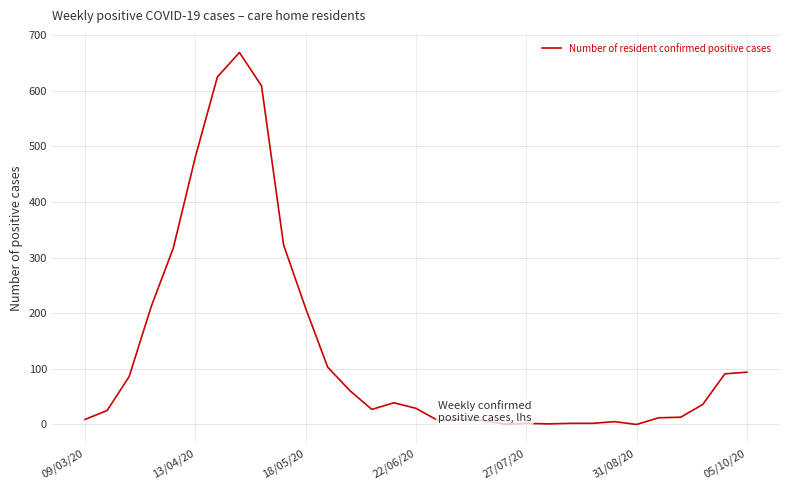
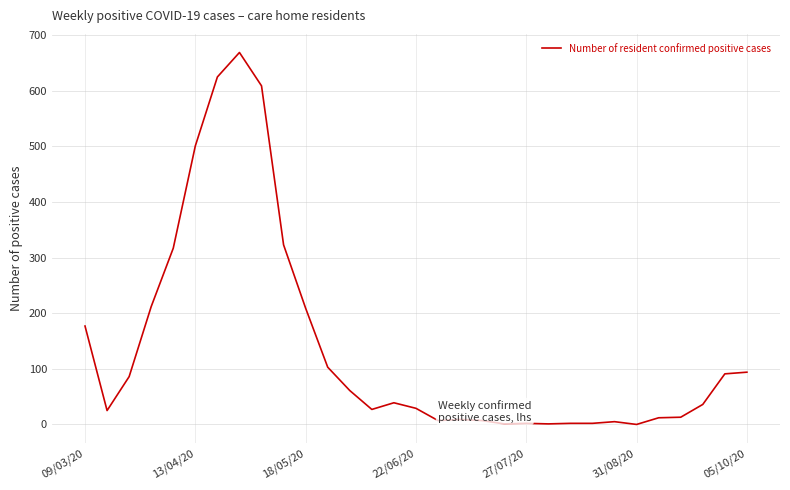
  {
-   "09/03/20": 10,
-   "13/04/20": 480,
+   "09/03/20": 180,
+   "13/04/20": 500,
    "18/05/20": 210,
    "22/06/20": 30,
    "31/08/20": 0,
    "05/10/20": 90
  }
